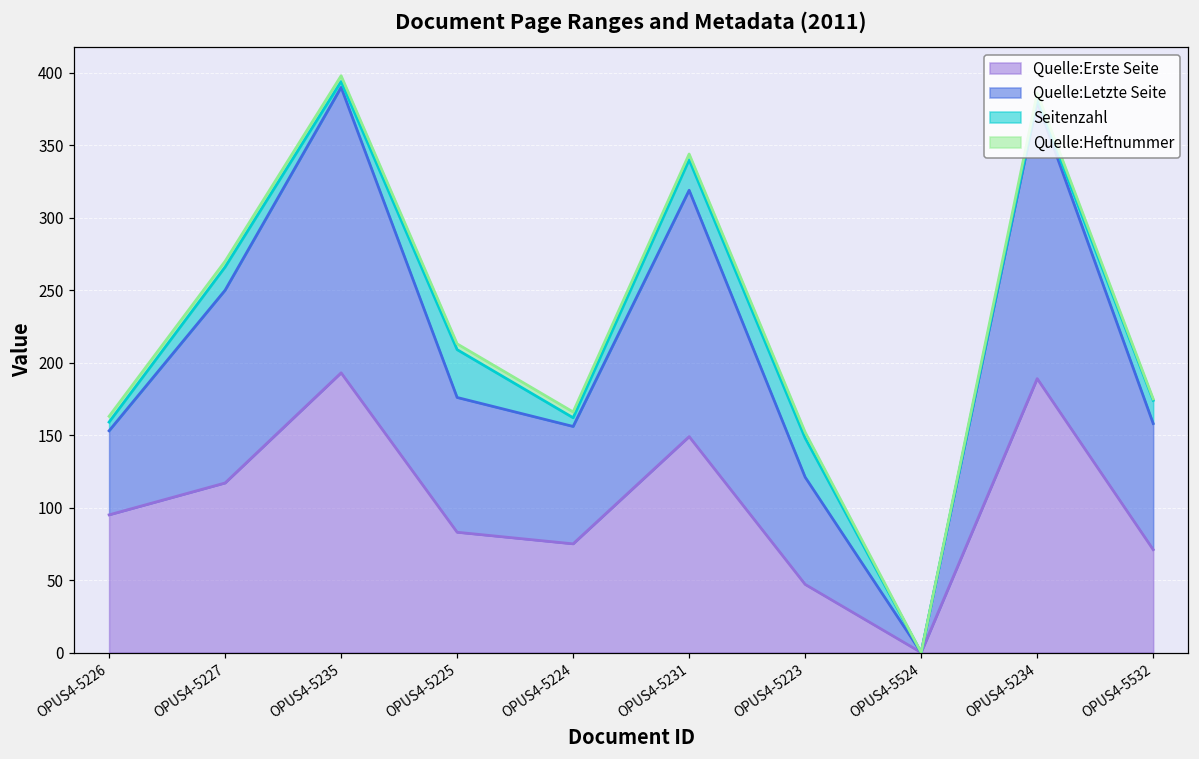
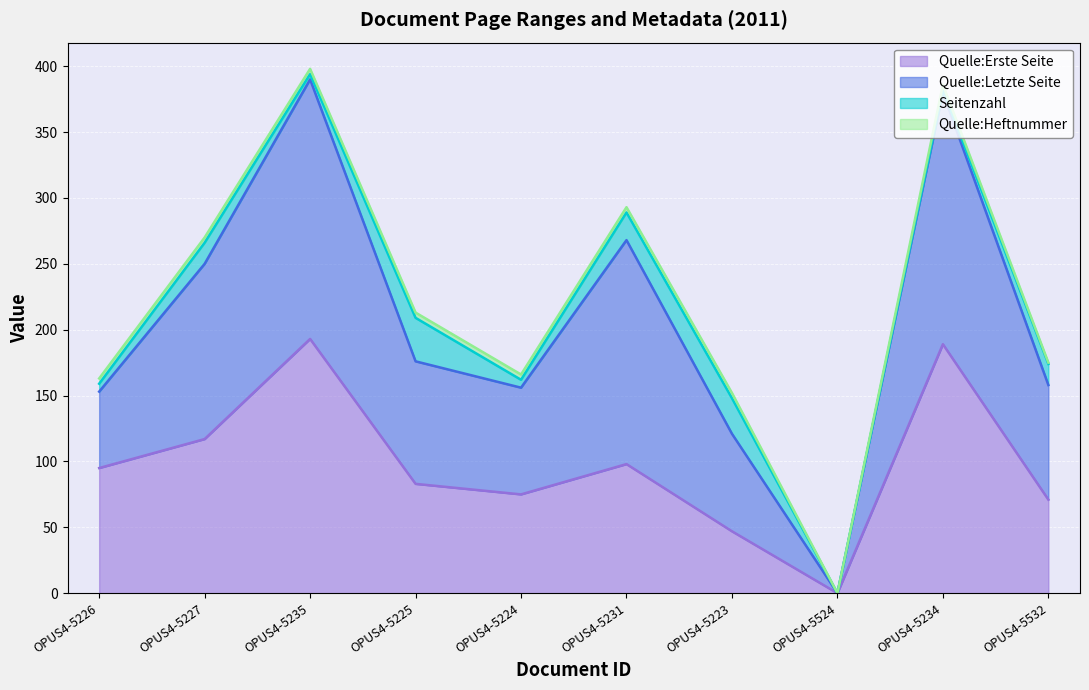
  {
    "Quelle:Erste Seite": {
      "OPUS4-5226": 95,
      "OPUS4-5227": 117,
      "OPUS4-5235": 193,
      "OPUS4-5225": 83,
      "OPUS4-5224": 75,
-     "OPUS4-5231": 149,
+     "OPUS4-5231": 98,
      "OPUS4-5223": 47,
      "OPUS4-5234": 189,
      "OPUS4-5532": 71
    },
    "Quelle:Letzte Seite": {
      "OPUS4-5226": 58,
      "OPUS4-5227": 133,
      "OPUS4-5235": 197,
      "OPUS4-5225": 93,
      "OPUS4-5224": 81,
      "OPUS4-5231": 170,
      "OPUS4-5223": 74,
      "OPUS4-5532": 87
    },
    "Seitenzahl": {
      "OPUS4-5226": 6,
      "OPUS4-5227": 16,
      "OPUS4-5235": 4,
      "OPUS4-5225": 33,
      "OPUS4-5224": 6,
      "OPUS4-5231": 21,
      "OPUS4-5223": 27
    },
    "Quelle:Heftnummer": {
      "OPUS4-5226": 4,
      "OPUS4-5227": 4,
      "OPUS4-5235": 4,
      "OPUS4-5225": 4,
      "OPUS4-5224": 4,
      "OPUS4-5231": 4,
      "OPUS4-5223": 4
    }
  }
